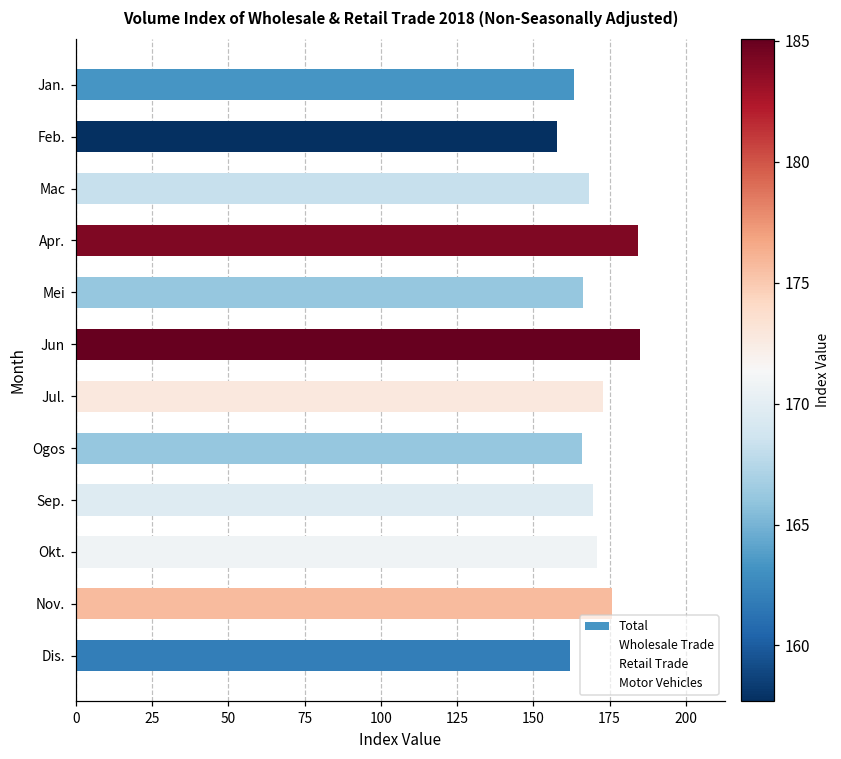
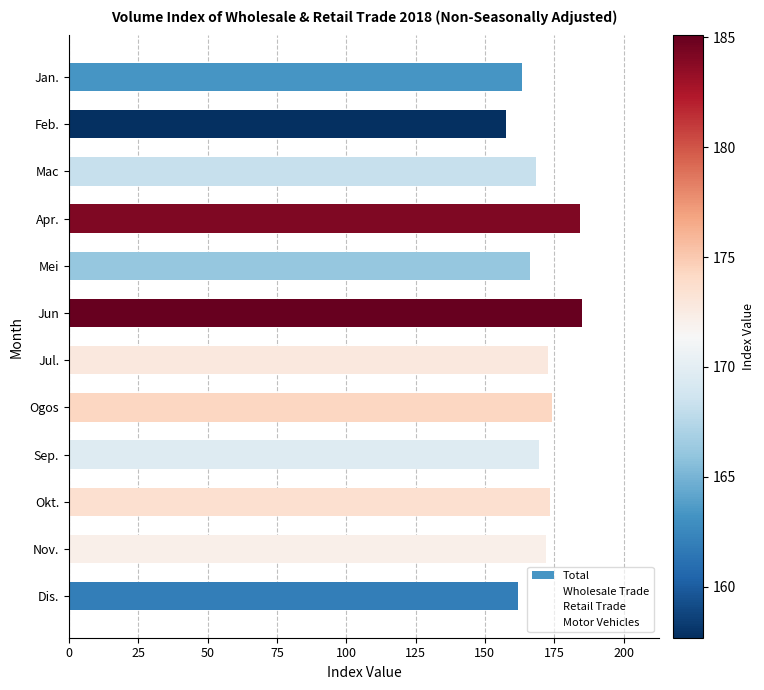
  {
    "Total": {
      "Apr.": 184,
      "Jun": 185,
-     "Ogos": 166,
-     "Okt.": 171,
-     "Nov.": 176
+     "Ogos": 174,
+     "Okt.": 174,
+     "Nov.": 172
    }
  }
